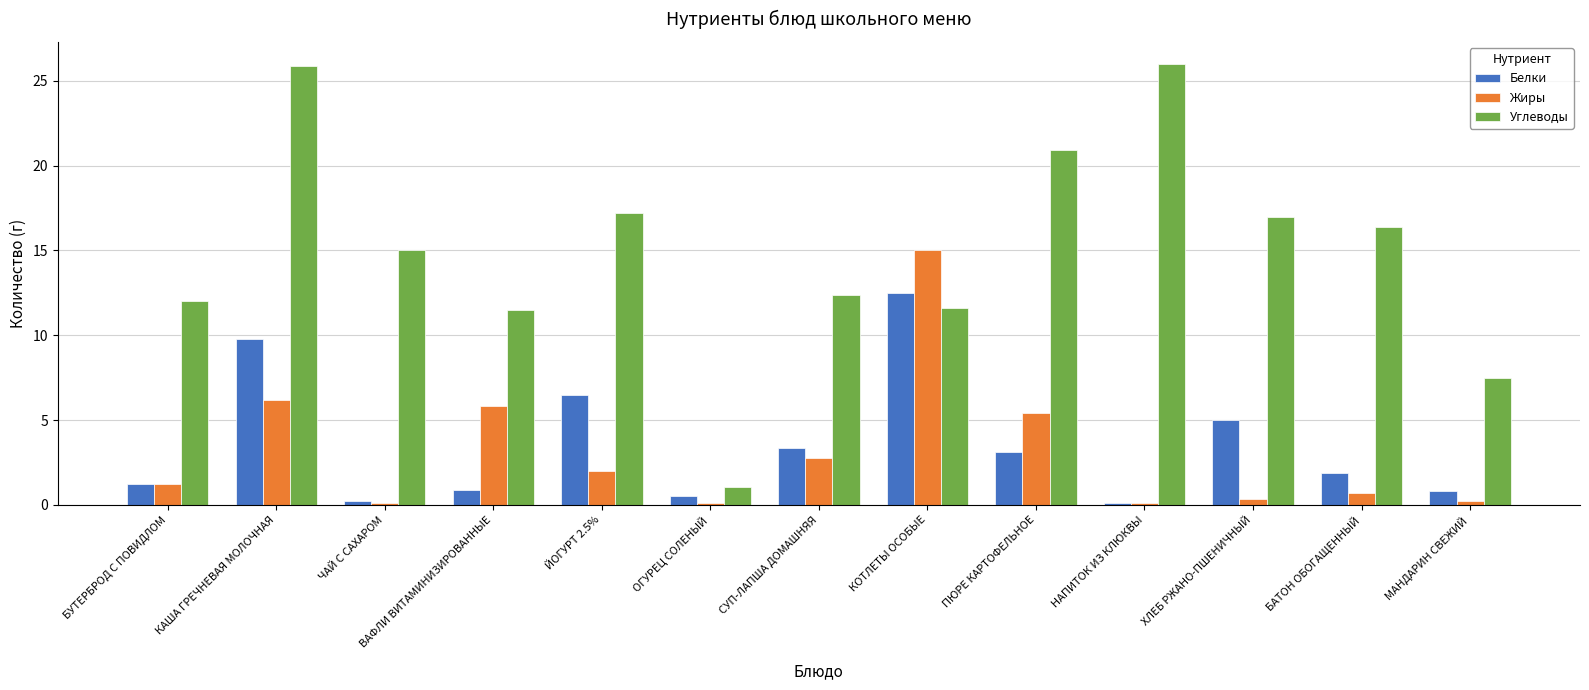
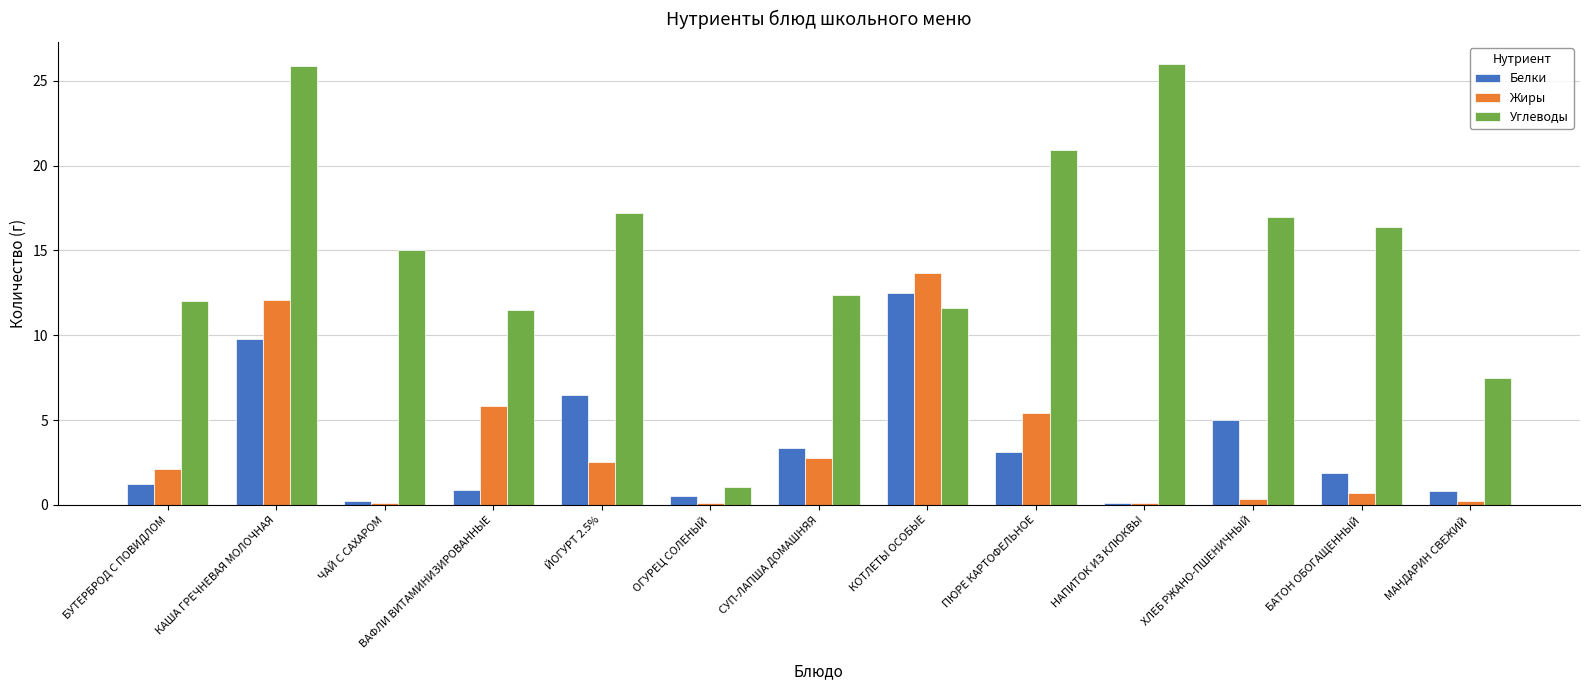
  {
    "Белки": {
      "БУТЕРБРОД С ПОВИДЛОМ": 1.2,
      "КАША ГРЕЧНЕВАЯ МОЛОЧНАЯ": 9.8,
      "ЧАЙ С САХАРОМ": 0.2,
      "ВАФЛИ ВИТАМИНИЗИРОВАННЫЕ": 0.9,
      "ЙОГУРТ 2.5%": 6.5,
      "ОГУРЕЦ СОЛЕНЫЙ": 0.5,
      "СУП-ЛАПША ДОМАШНЯЯ": 3.3,
      "КОТЛЕТЫ ОСОБЫЕ": 12.5,
      "ПЮРЕ КАРТОФЕЛЬНОЕ": 3.1,
      "ХЛЕБ РЖАНО-ПШЕНИЧНЫЙ": 5.0,
      "БАТОН ОБОГАЩЕННЫЙ": 1.9,
      "МАНДАРИН СВЕЖИЙ": 0.8
    },
    "Жиры": {
-     "БУТЕРБРОД С ПОВИДЛОМ": 1.2,
-     "КАША ГРЕЧНЕВАЯ МОЛОЧНАЯ": 6.2,
+     "БУТЕРБРОД С ПОВИДЛОМ": 2.1,
+     "КАША ГРЕЧНЕВАЯ МОЛОЧНАЯ": 12.1,
      "ВАФЛИ ВИТАМИНИЗИРОВАННЫЕ": 5.8,
-     "ЙОГУРТ 2.5%": 2.0,
+     "ЙОГУРТ 2.5%": 2.5,
      "СУП-ЛАПША ДОМАШНЯЯ": 2.7,
-     "КОТЛЕТЫ ОСОБЫЕ": 15.1,
+     "КОТЛЕТЫ ОСОБЫЕ": 13.7,
      "ПЮРЕ КАРТОФЕЛЬНОЕ": 5.4,
      "ХЛЕБ РЖАНО-ПШЕНИЧНЫЙ": 0.3,
      "БАТОН ОБОГАЩЕННЫЙ": 0.7,
      "МАНДАРИН СВЕЖИЙ": 0.2
    },
    "Углеводы": {
      "БУТЕРБРОД С ПОВИДЛОМ": 12.0,
      "КАША ГРЕЧНЕВАЯ МОЛОЧНАЯ": 25.9,
      "ЧАЙ С САХАРОМ": 15.0,
      "ВАФЛИ ВИТАМИНИЗИРОВАННЫЕ": 11.5,
      "ЙОГУРТ 2.5%": 17.2,
      "ОГУРЕЦ СОЛЕНЫЙ": 1.0,
      "СУП-ЛАПША ДОМАШНЯЯ": 12.4,
      "КОТЛЕТЫ ОСОБЫЕ": 11.6,
      "ПЮРЕ КАРТОФЕЛЬНОЕ": 20.9,
      "НАПИТОК ИЗ КЛЮКВЫ": 26.0,
      "ХЛЕБ РЖАНО-ПШЕНИЧНЫЙ": 17.0,
      "БАТОН ОБОГАЩЕННЫЙ": 16.4,
      "МАНДАРИН СВЕЖИЙ": 7.5
    }
  }
